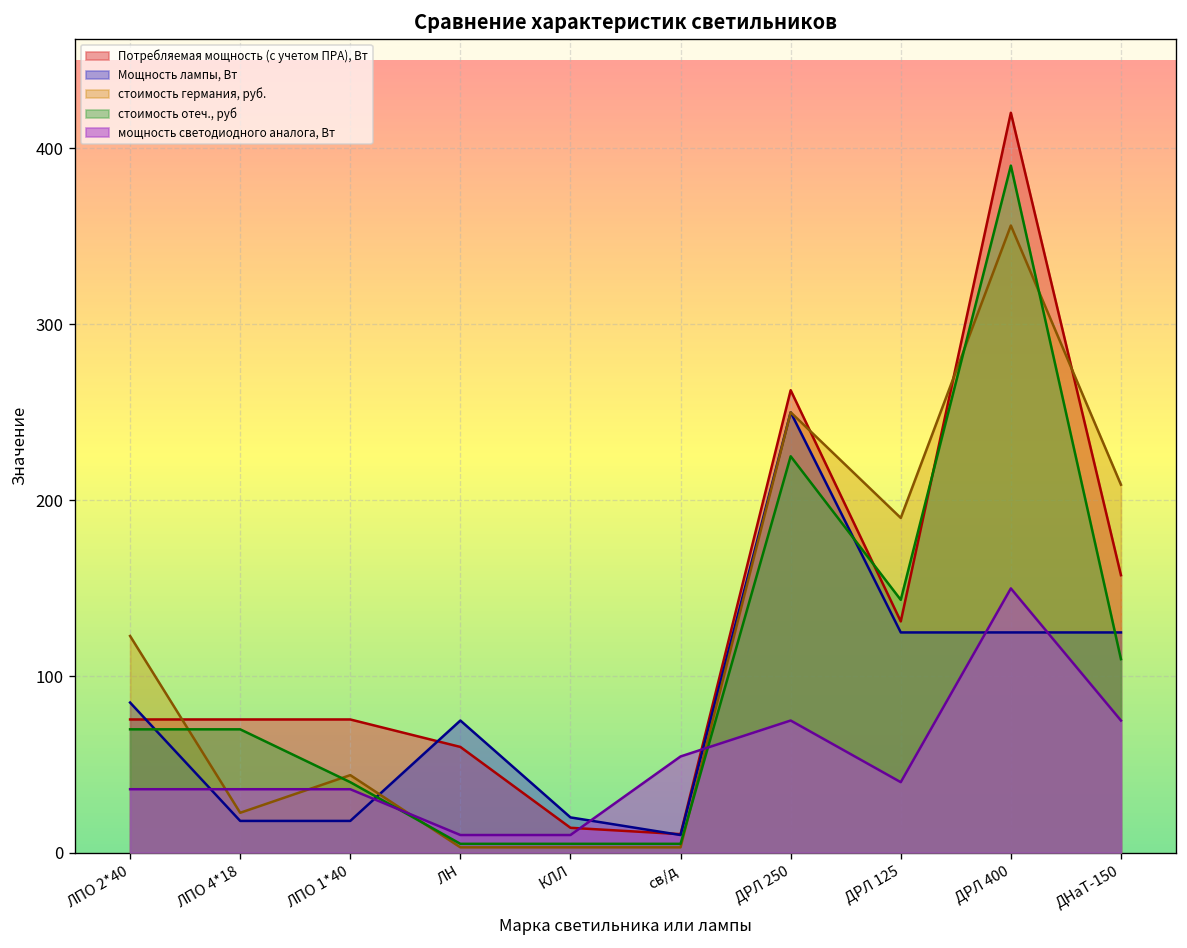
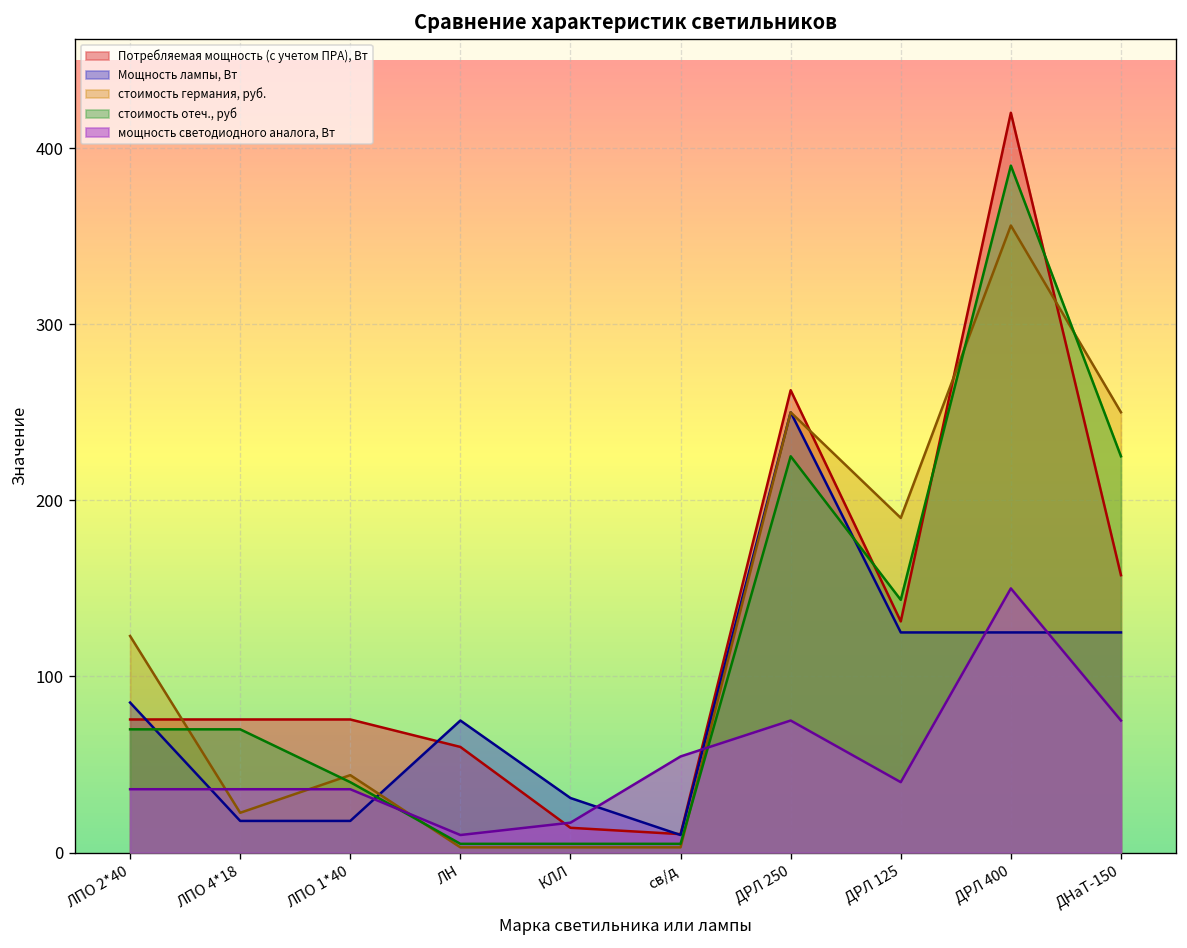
  {
    "Потребляемая мощность (с учетом ПРА), Вт": {
      "ЛПО 2*40": 76,
      "ЛПО 4*18": 76,
      "ЛПО 1*40": 76,
      "ЛН": 60,
      "КЛЛ": 14,
      "ДРЛ 250": 263,
      "ДРЛ 125": 131,
      "ДРЛ 400": 420,
      "ДНаТ-150": 158
    },
    "Мощность лампы, Вт": {
      "ЛПО 2*40": 85,
      "ЛПО 4*18": 18,
      "ЛПО 1*40": 18,
      "ЛН": 75,
-     "КЛЛ": 20,
+     "КЛЛ": 31,
      "ДРЛ 125": 125,
      "ДРЛ 400": 125,
      "ДНаТ-150": 125
    },
    "стоимость германия, руб.": {
      "ЛПО 2*40": 123,
      "ЛПО 4*18": 23,
      "ЛПО 1*40": 44,
      "ЛН": 3,
      "КЛЛ": 3,
      "св/д": 3,
      "ДРЛ 125": 190,
      "ДРЛ 400": 356,
-     "ДНаТ-150": 209
+     "ДНаТ-150": 250
    },
    "стоимость отеч., руб": {
      "ЛПО 2*40": 70,
      "ЛПО 4*18": 70,
      "ЛПО 1*40": 40,
      "ЛН": 5,
      "КЛЛ": 5,
      "св/д": 5,
      "ДРЛ 250": 225,
      "ДРЛ 125": 144,
      "ДРЛ 400": 390,
-     "ДНаТ-150": 110
+     "ДНаТ-150": 225
    },
    "мощность светодиодного аналога, Вт": {
      "ЛПО 2*40": 36,
      "ЛПО 4*18": 36,
      "ЛПО 1*40": 36,
      "ЛН": 10,
-     "КЛЛ": 10,
+     "КЛЛ": 17,
      "св/д": 55,
      "ДРЛ 250": 75,
      "ДРЛ 125": 40,
      "ДРЛ 400": 150,
      "ДНаТ-150": 75
    }
  }
